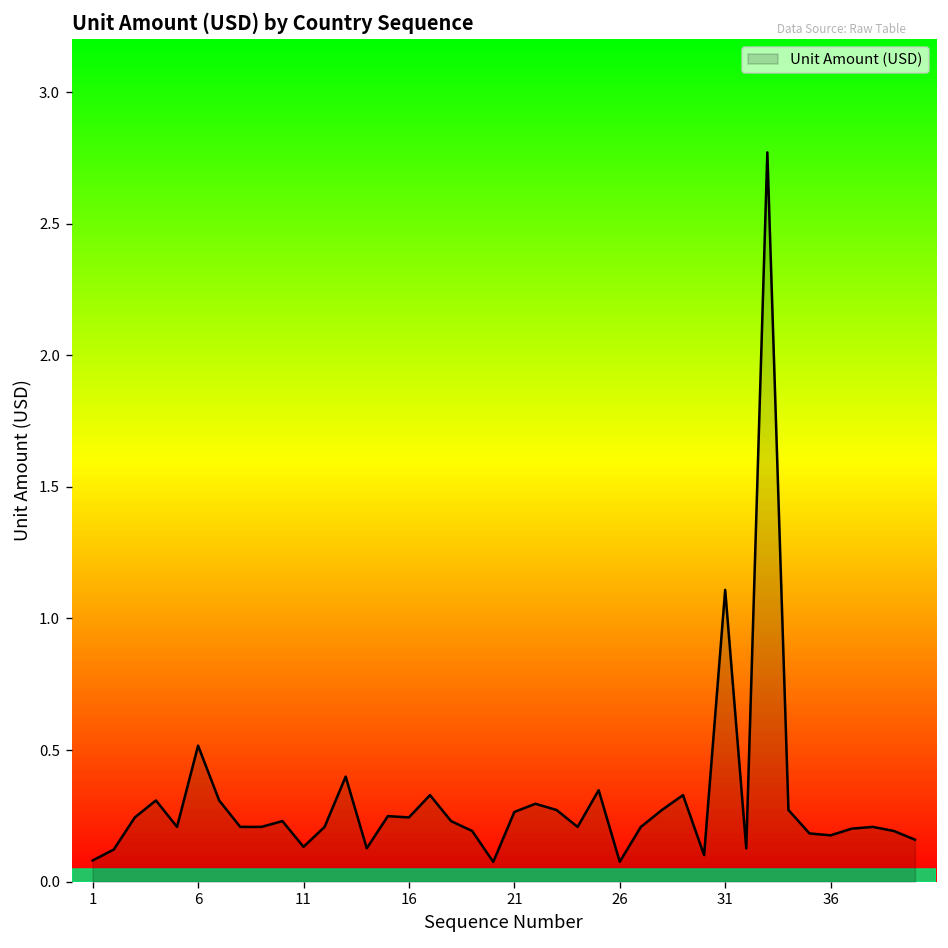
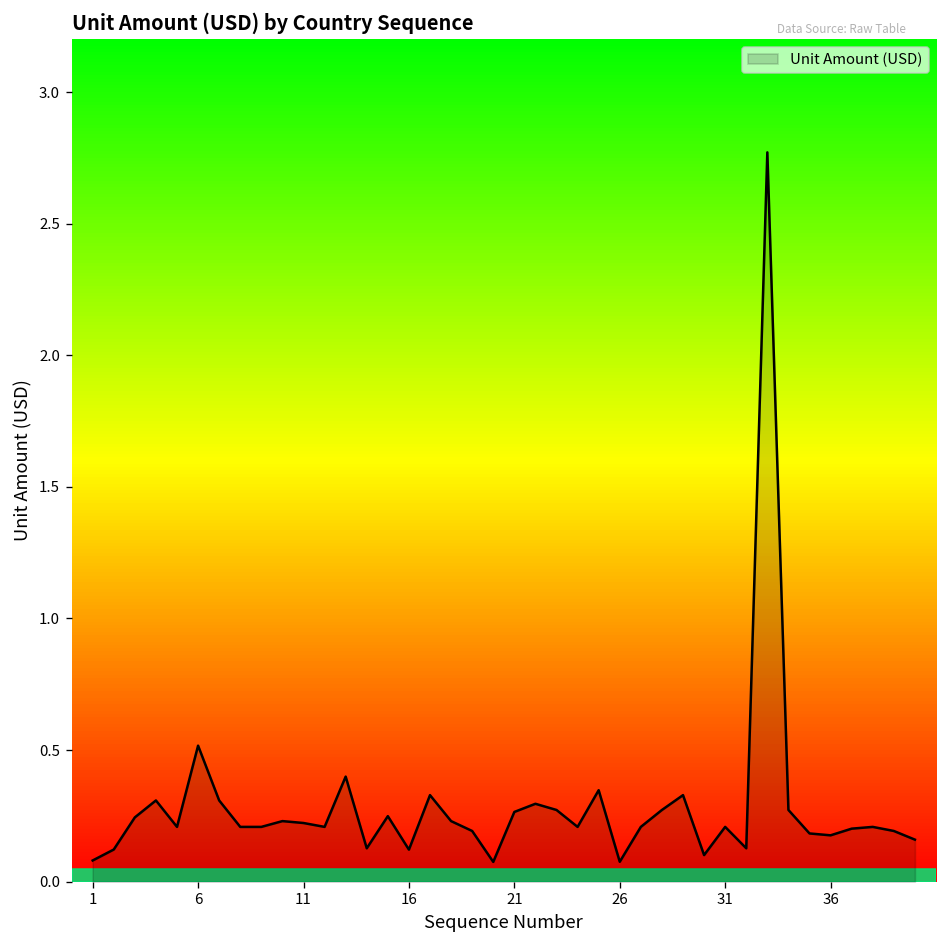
  {
    "1": 0.08,
    "6": 0.52,
-   "11": 0.13,
-   "16": 0.24,
+   "11": 0.22,
+   "16": 0.12,
    "21": 0.26,
    "26": 0.08,
-   "31": 1.11,
+   "31": 0.21,
    "36": 0.18
  }
